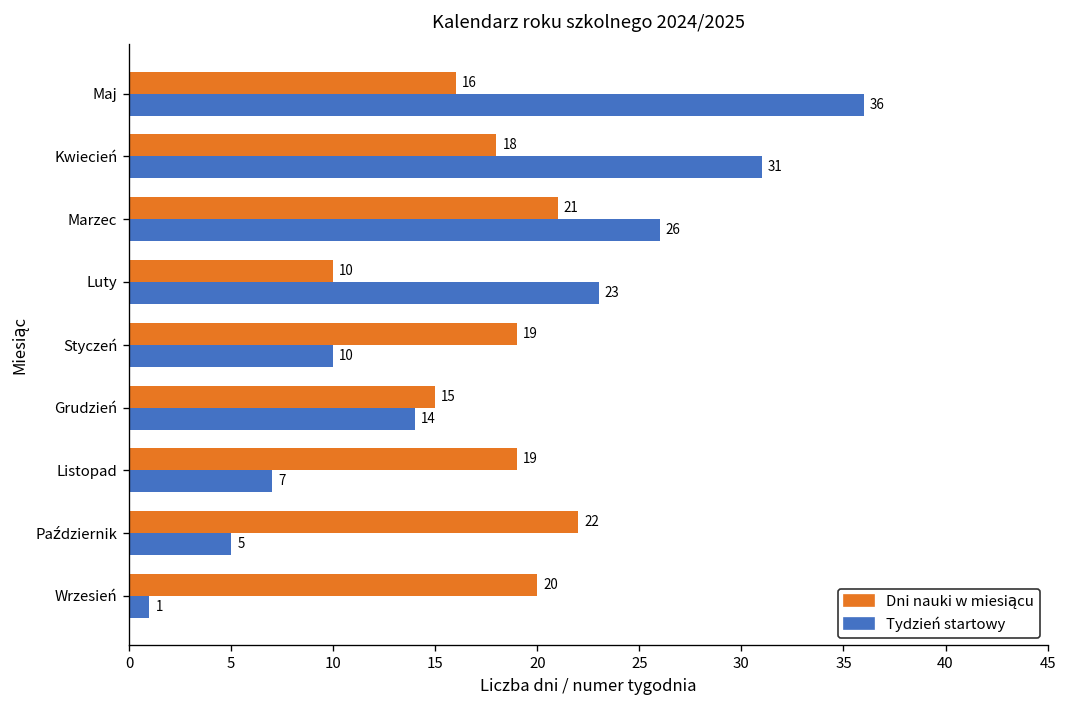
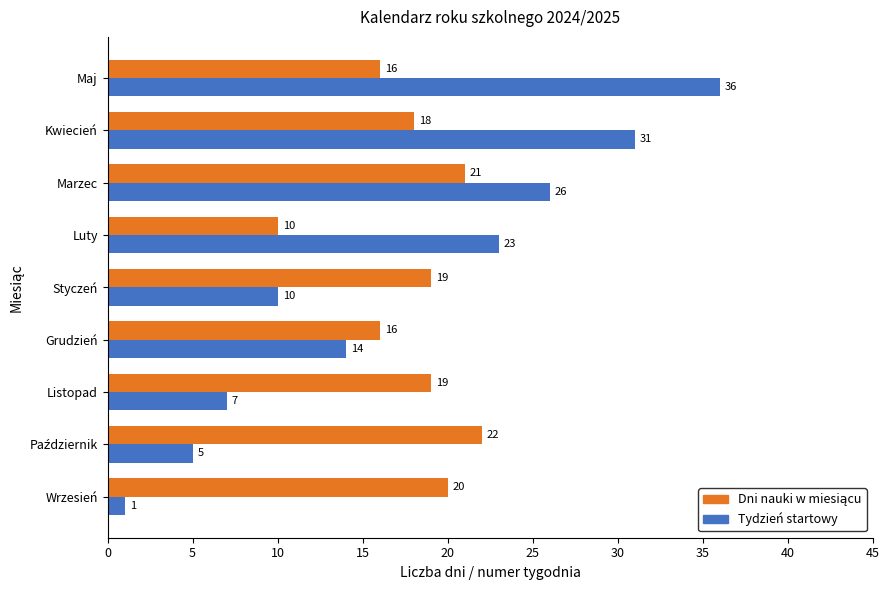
  {
    "Dni nauki w miesiącu": {
      "Maj": 16,
      "Kwiecień": 18,
      "Marzec": 21,
      "Luty": 10,
      "Styczeń": 19,
-     "Grudzień": 15,
+     "Grudzień": 16,
      "Listopad": 19,
      "Październik": 22,
      "Wrzesień": 20
    },
    "Tydzień startowy": {
      "Maj": 36,
      "Kwiecień": 31,
      "Marzec": 26,
      "Luty": 23,
      "Styczeń": 10,
      "Grudzień": 14,
      "Listopad": 7,
      "Październik": 5,
      "Wrzesień": 1
    }
  }
